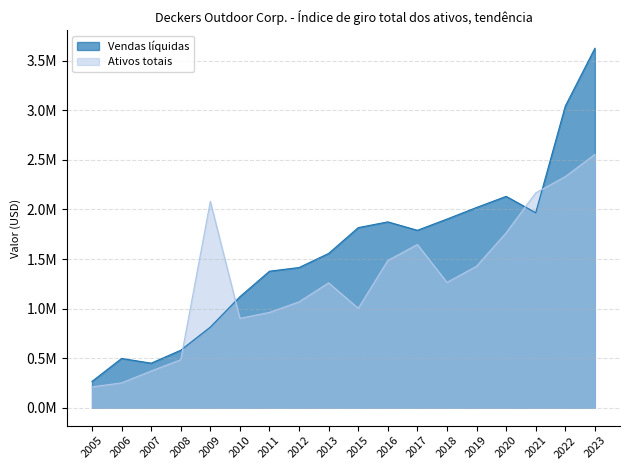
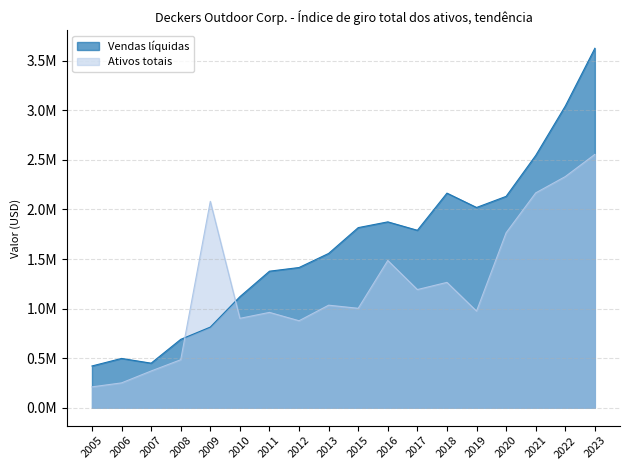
  {
    "Vendas líquidas": {
-     "2005": 300000,
+     "2005": 400000,
      "2006": 500000,
      "2007": 400000,
-     "2008": 600000,
+     "2008": 700000,
      "2009": 800000,
      "2010": 1100000,
      "2011": 1400000,
      "2012": 1400000,
      "2013": 1600000,
      "2015": 1800000,
      "2016": 1900000,
      "2017": 1800000,
-     "2018": 1900000,
+     "2018": 2200000,
      "2019": 2000000,
      "2020": 2100000,
-     "2021": 2000000,
+     "2021": 2500000,
      "2022": 3000000,
      "2023": 3600000
    },
    "Ativos totais": {
      "2005": 200000,
      "2006": 200000,
      "2007": 400000,
      "2008": 500000,
      "2009": 2100000,
      "2010": 900000,
      "2011": 1000000,
-     "2012": 1100000,
-     "2013": 1300000,
+     "2012": 900000,
+     "2013": 1000000,
      "2015": 1000000,
      "2016": 1500000,
-     "2017": 1600000,
+     "2017": 1200000,
      "2018": 1300000,
-     "2019": 1400000,
+     "2019": 1000000,
      "2020": 1800000,
      "2021": 2200000,
      "2022": 2300000,
      "2023": 2600000
    }
  }
